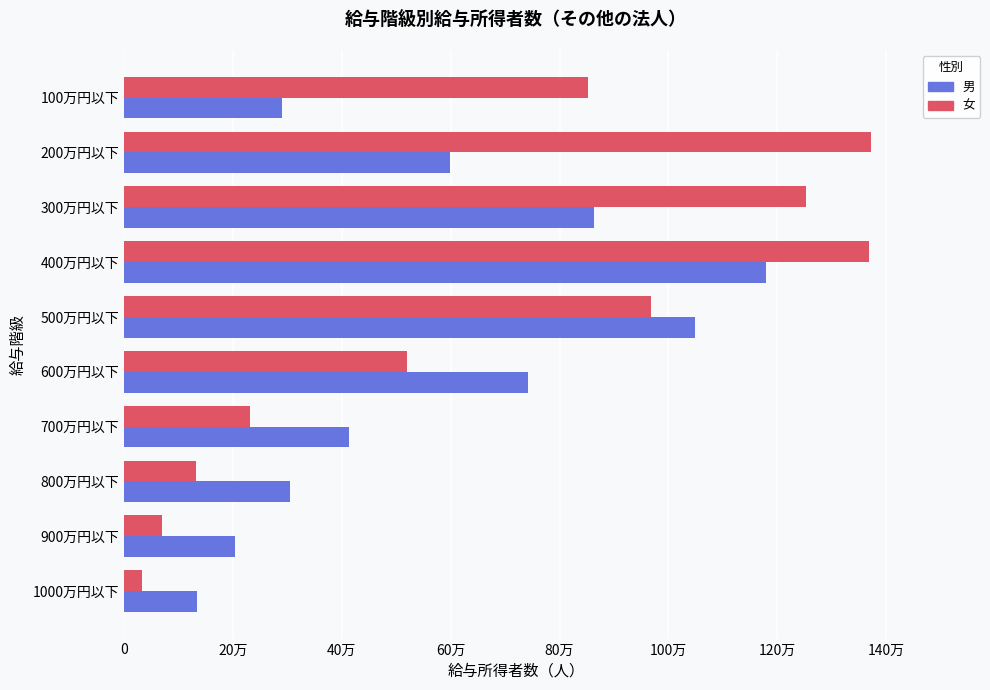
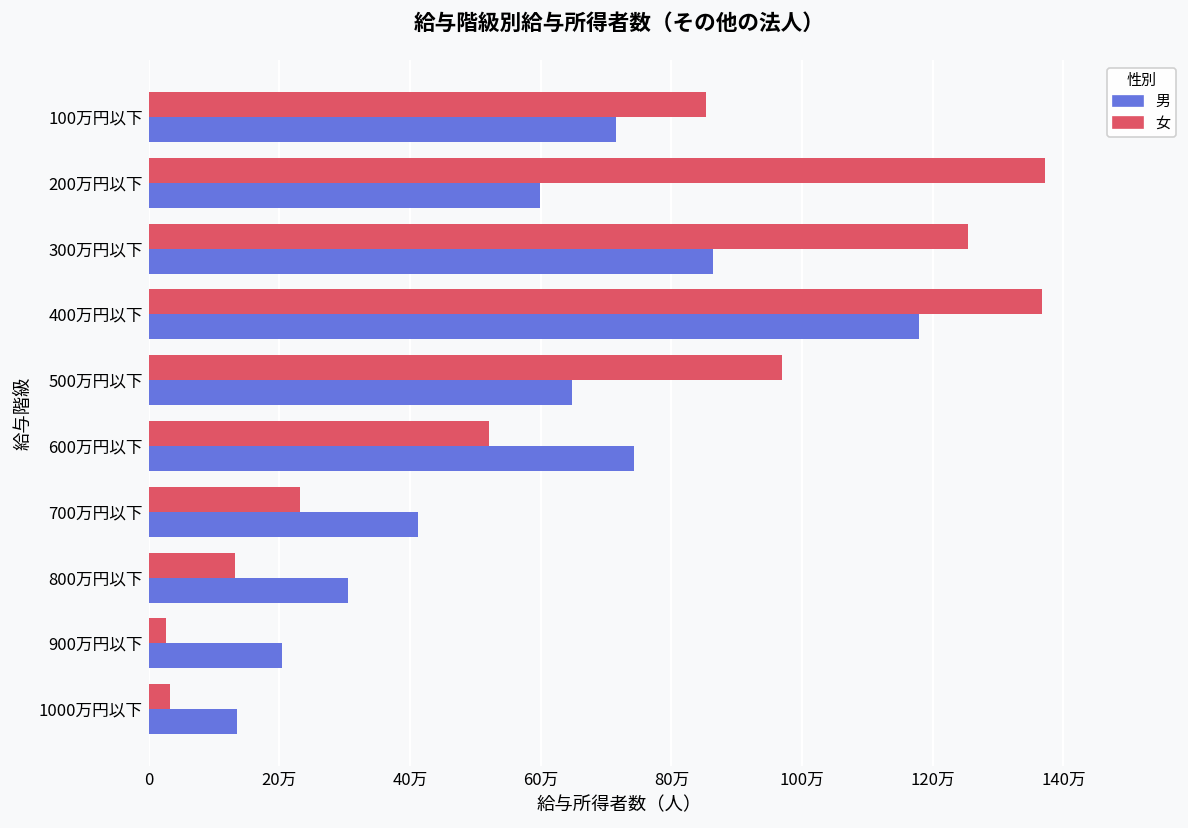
  {
    "男": {
-     "100万円以下": "29万",
+     "100万円以下": "72万",
      "200万円以下": "60万",
      "300万円以下": "86万",
      "400万円以下": "118万",
-     "500万円以下": "105万",
+     "500万円以下": "65万",
      "600万円以下": "74万",
      "700万円以下": "41万",
      "800万円以下": "31万",
      "900万円以下": "20万",
      "1000万円以下": "13万"
    },
    "女": {
      "100万円以下": "85万",
      "200万円以下": "137万",
      "300万円以下": "125万",
      "400万円以下": "137万",
      "500万円以下": "97万",
      "600万円以下": "52万",
      "700万円以下": "23万",
      "800万円以下": "13万",
-     "900万円以下": "7万",
+     "900万円以下": "3万",
      "1000万円以下": "3万"
    }
  }
